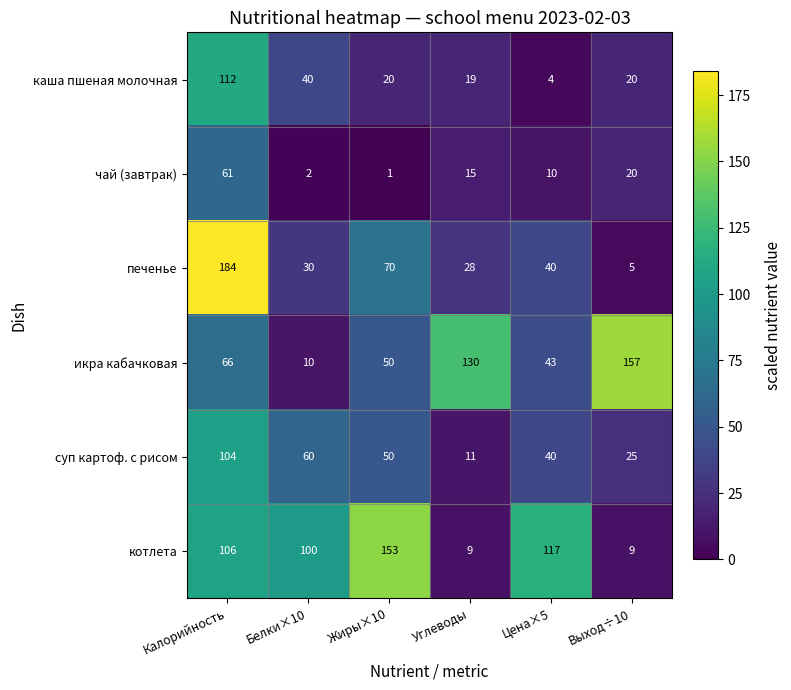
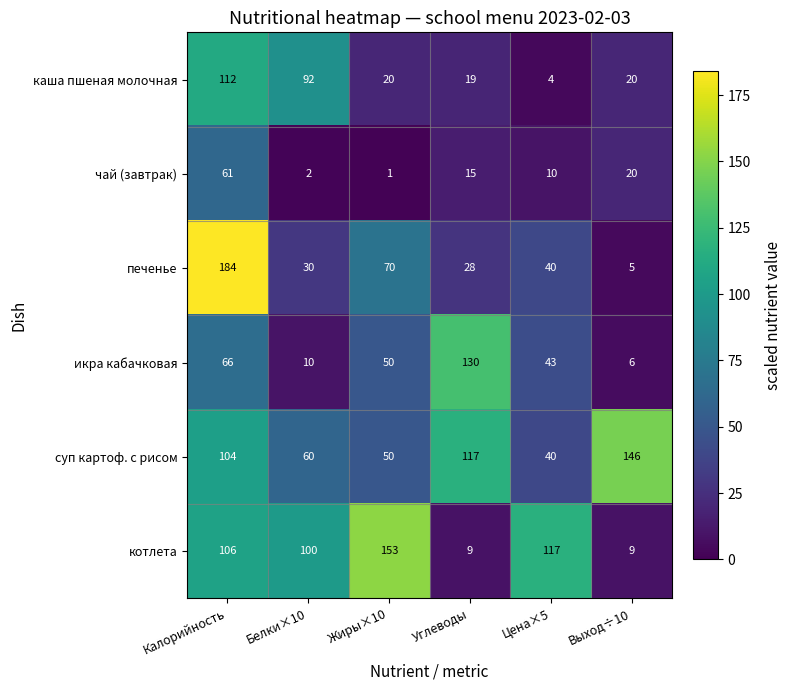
  {
    "каша пшеная молочная": {
      "Калорийность": 112,
-     "Белки×10": 40,
+     "Белки×10": 92,
      "Жиры×10": 20,
      "Углеводы": 19,
      "Цена×5": 4,
      "Выход÷10": 20
    },
    "чай (завтрак)": {
      "Калорийность": 61,
      "Белки×10": 2,
      "Жиры×10": 1,
      "Углеводы": 15,
      "Цена×5": 10,
      "Выход÷10": 20
    },
    "печенье": {
      "Калорийность": 184,
      "Белки×10": 30,
      "Жиры×10": 70,
      "Углеводы": 28,
      "Цена×5": 40,
      "Выход÷10": 5
    },
    "икра кабачковая": {
      "Калорийность": 66,
      "Белки×10": 10,
      "Жиры×10": 50,
      "Углеводы": 130,
      "Цена×5": 43,
-     "Выход÷10": 157
+     "Выход÷10": 6
    },
    "суп картоф. с рисом": {
      "Калорийность": 104,
      "Белки×10": 60,
      "Жиры×10": 50,
-     "Углеводы": 11,
+     "Углеводы": 117,
      "Цена×5": 40,
-     "Выход÷10": 25
+     "Выход÷10": 146
    },
    "котлета": {
      "Калорийность": 106,
      "Белки×10": 100,
      "Жиры×10": 153,
      "Углеводы": 9,
      "Цена×5": 117,
      "Выход÷10": 9
    }
  }
